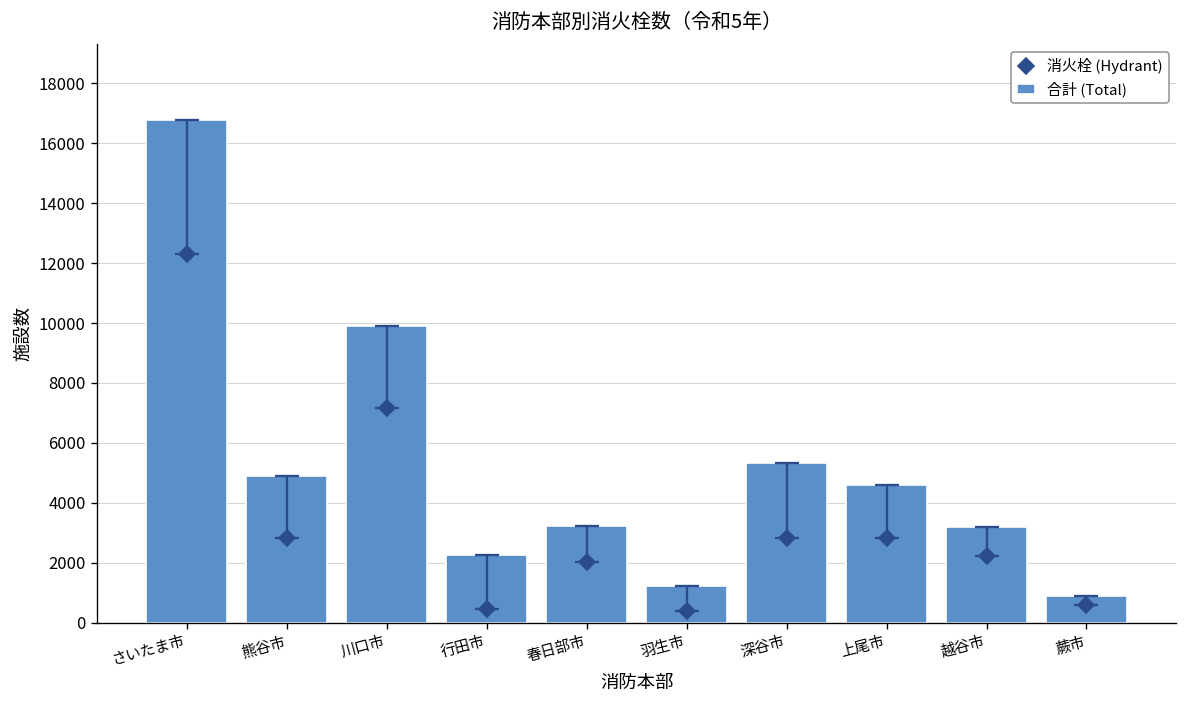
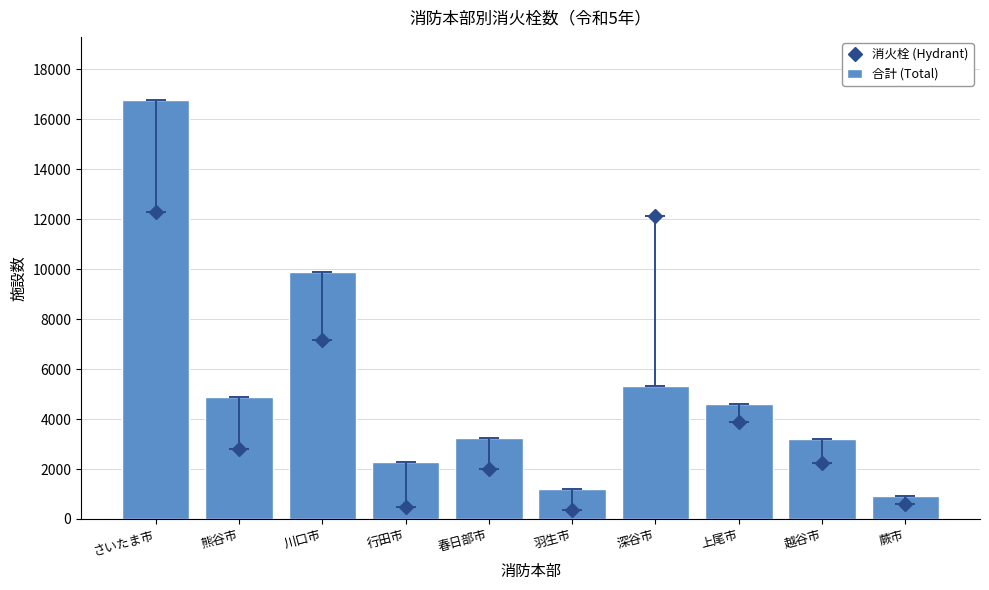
  {
    "消火栓 (Hydrant)": {
      "さいたま市": 12300,
      "熊谷市": 2800,
      "川口市": 7200,
      "行田市": 500,
      "春日部市": 2000,
      "羽生市": 400,
-     "深谷市": 2800,
-     "上尾市": 2800,
+     "深谷市": 12100,
+     "上尾市": 3900,
      "越谷市": 2200,
      "蕨市": 600
    },
    "合計 (Total)": {
      "さいたま市": 16800,
      "熊谷市": 4900,
      "川口市": 9900,
      "行田市": 2300,
      "春日部市": 3200,
      "羽生市": 1200,
      "深谷市": 5300,
      "上尾市": 4600,
      "越谷市": 3200,
      "蕨市": 900
    }
  }
